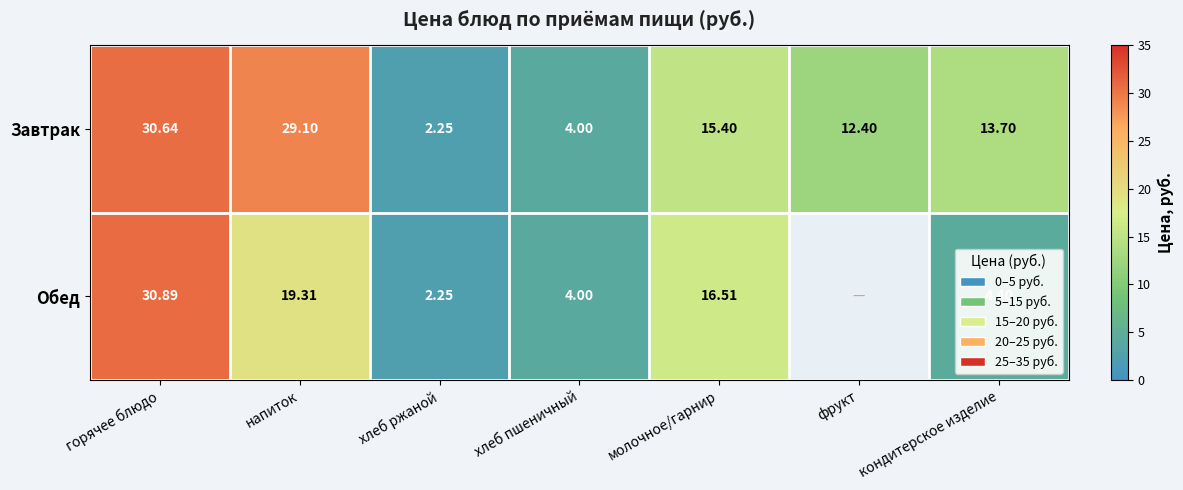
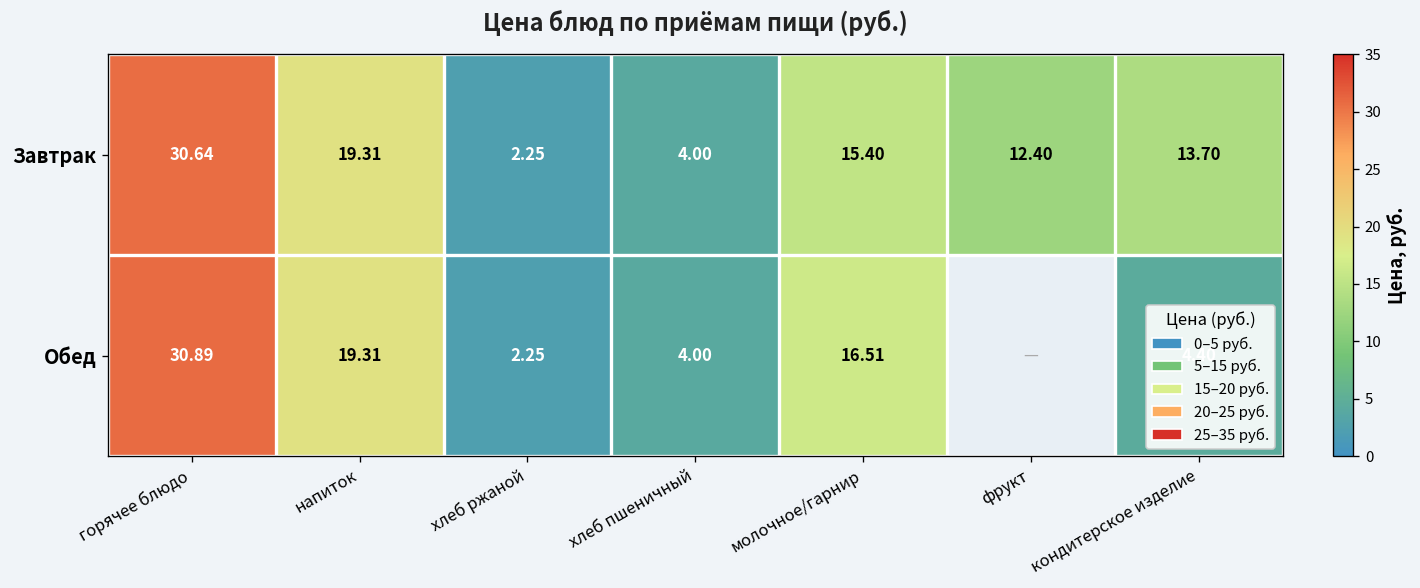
  {
    "Завтрак": {
      "горячее блюдо": 30.64,
-     "напиток": 29.10,
+     "напиток": 19.31,
      "хлеб ржаной": 2.25,
      "хлеб пшеничный": 4.00,
      "молочное/гарнир": 15.40,
      "фрукт": 12.40,
      "кондитерское изделие": 13.70
    },
    "Обед": {
      "горячее блюдо": 30.89,
      "напиток": 19.31,
      "хлеб ржаной": 2.25,
      "хлеб пшеничный": 4.00,
      "молочное/гарнир": 16.51
    }
  }
